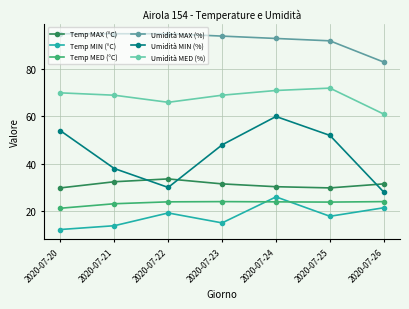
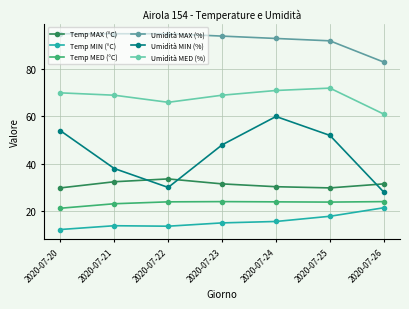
  {
    "Temp MIN (°C)": {
      "2020-07-20": 12,
      "2020-07-21": 14,
-     "2020-07-22": 19,
+     "2020-07-22": 14,
      "2020-07-23": 15,
-     "2020-07-24": 26,
+     "2020-07-24": 16,
      "2020-07-25": 18,
      "2020-07-26": 21
    },
    "Umidità MIN (%)": {
      "2020-07-20": 54,
      "2020-07-21": 38,
      "2020-07-22": 30,
      "2020-07-23": 48,
      "2020-07-24": 60,
      "2020-07-25": 52,
      "2020-07-26": 28
    }
  }
